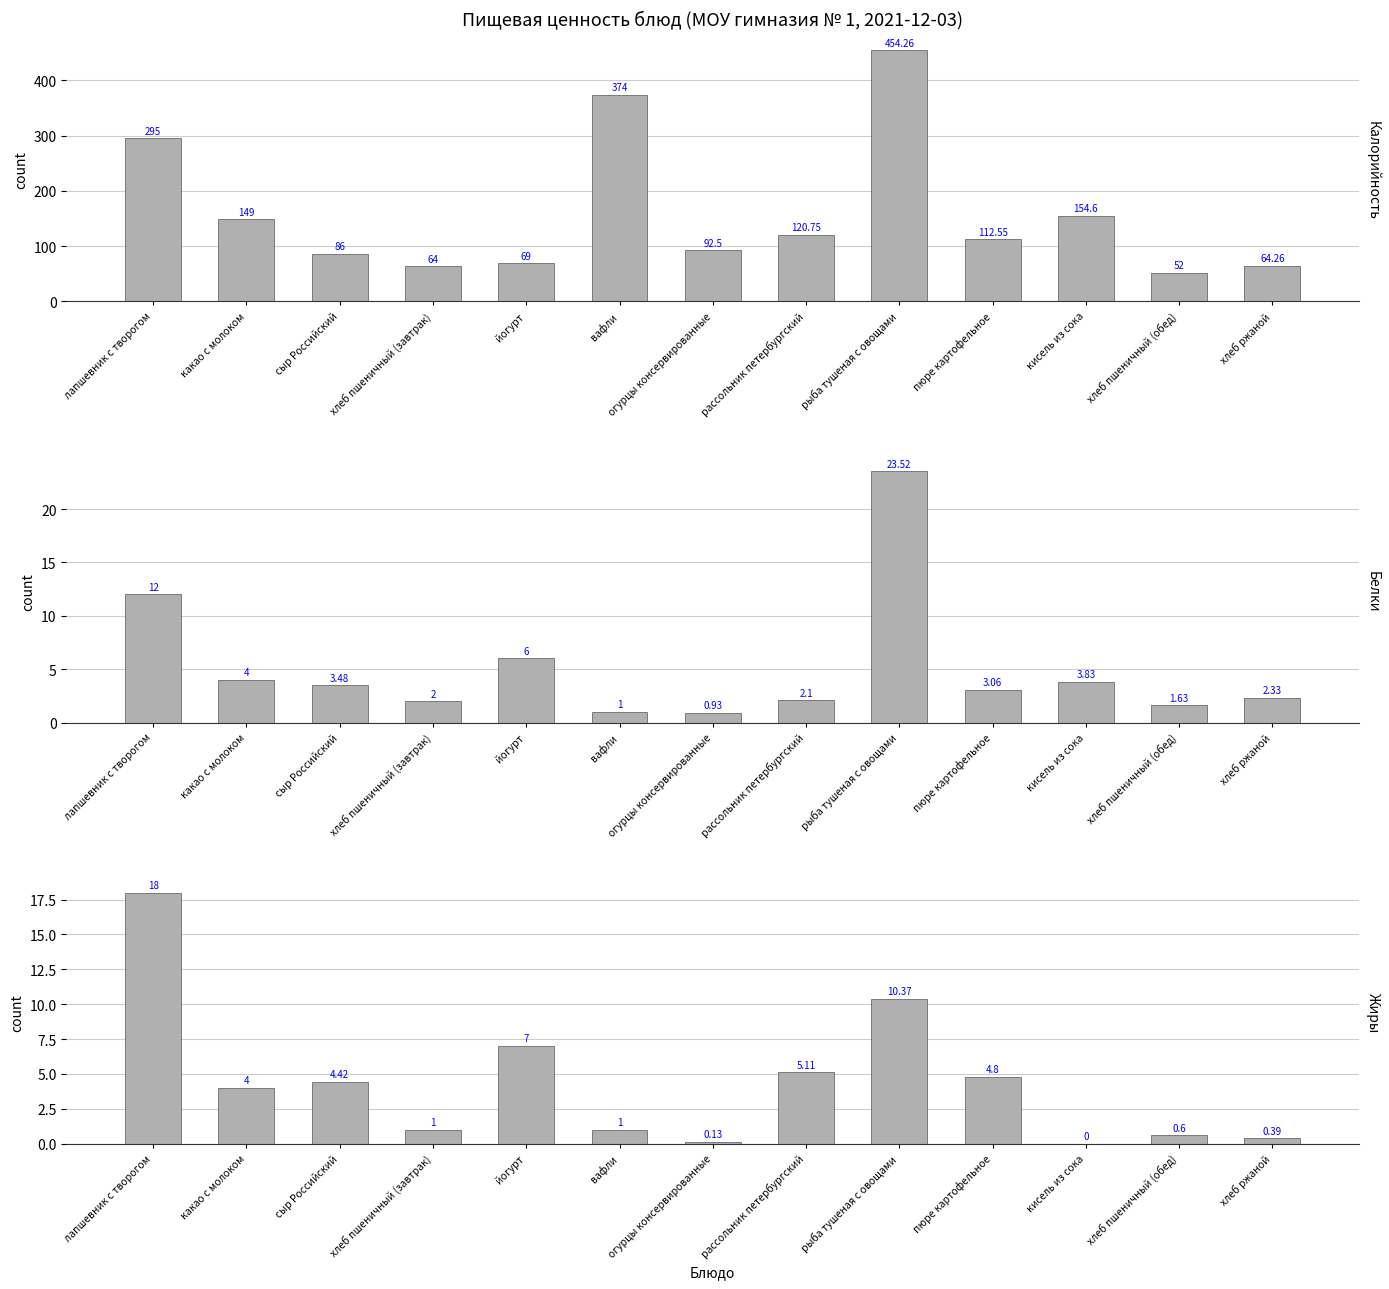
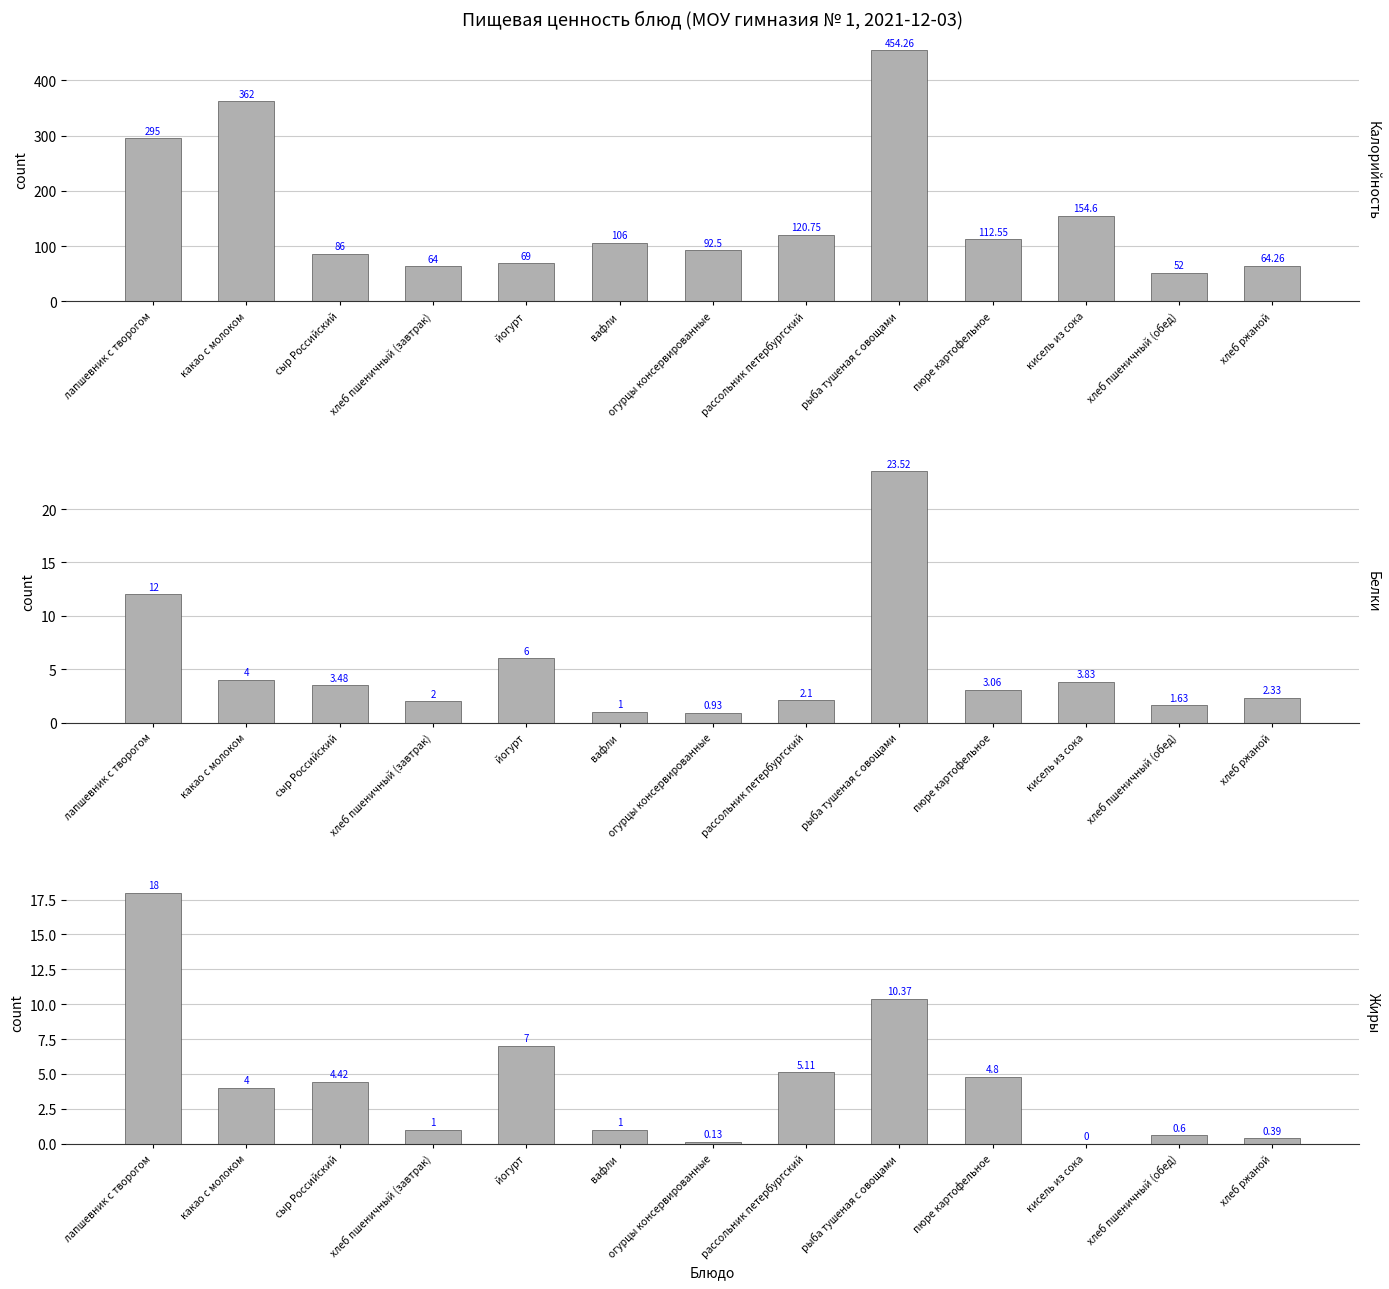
  {
    "Пищевая ценность блюд (МОУ гимназия № 1, 2021-12-03)": {
      "лапшевник с творогом": 295,
-     "какао с молоком": 149,
+     "какао с молоком": 362,
      "сыр Российский": 86,
      "хлеб пшеничный (завтрак)": 64,
      "йогурт": 69,
-     "вафли": 374,
+     "вафли": 106,
      "огурцы консервированные": 92.5,
      "рассольник петербургский": 120.75,
      "рыба тушеная с овощами": 454.26,
      "пюре картофельное": 112.55,
      "кисель из сока": 154.6,
      "хлеб пшеничный (обед)": 52,
      "хлеб ржаной": 64.26
    }
  }
